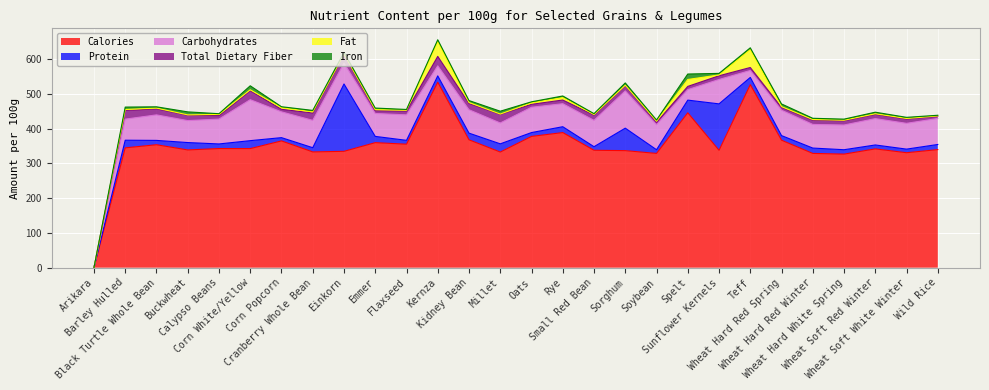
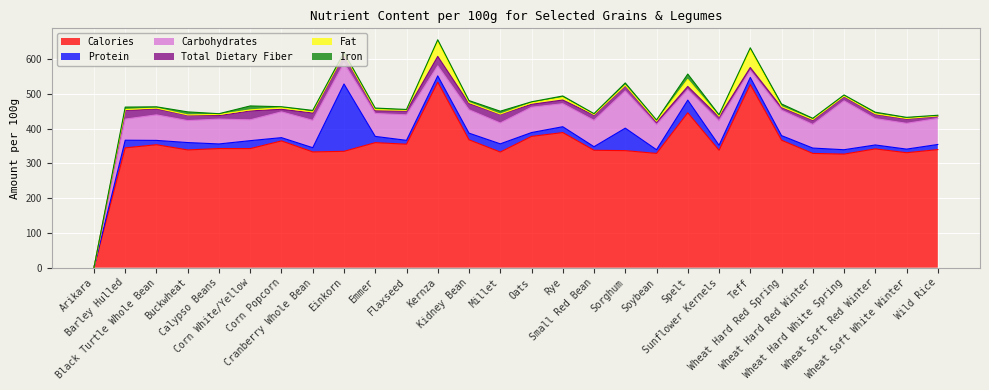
  {
    "Calories": {
      "Barley Hulled": 350,
      "Black Turtle Whole Bean": 350,
      "Buckwheat": 340,
      "Calypso Beans": 340,
      "Corn White/Yellow": 340,
      "Corn Popcorn": 370,
      "Cranberry Whole Bean": 330,
      "Einkorn": 340,
      "Emmer": 360,
      "Flaxseed": 360,
      "Kernza": 530,
      "Kidney Bean": 370,
      "Millet": 330,
      "Oats": 380,
      "Rye": 390,
      "Small Red Bean": 340,
      "Sorghum": 340,
      "Soybean": 330,
      "Spelt": 450,
      "Sunflower Kernels": 340,
      "Teff": 530,
      "Wheat Hard Red Spring": 370,
      "Wheat Hard Red Winter": 330,
      "Wheat Hard White Spring": 330,
      "Wheat Soft Red Winter": 340,
      "Wheat Soft White Winter": 330,
      "Wild Rice": 340
    },
    "Protein": {
      "Barley Hulled": 20,
      "Black Turtle Whole Bean": 10,
      "Buckwheat": 20,
      "Calypso Beans": 10,
      "Corn White/Yellow": 20,
      "Corn Popcorn": 10,
      "Cranberry Whole Bean": 10,
      "Einkorn": 190,
      "Emmer": 20,
      "Flaxseed": 10,
      "Kernza": 20,
      "Kidney Bean": 20,
      "Millet": 20,
      "Oats": 10,
      "Rye": 20,
      "Small Red Bean": 10,
      "Sorghum": 60,
      "Soybean": 10,
      "Spelt": 40,
-     "Sunflower Kernels": 130,
+     "Sunflower Kernels": 10,
      "Teff": 20,
      "Wheat Hard Red Spring": 10,
      "Wheat Hard Red Winter": 20,
      "Wheat Hard White Spring": 10,
      "Wheat Soft Red Winter": 10,
      "Wheat Soft White Winter": 10,
      "Wild Rice": 10
    },
    "Carbohydrates": {
      "Barley Hulled": 60,
      "Black Turtle Whole Bean": 70,
      "Buckwheat": 60,
      "Calypso Beans": 70,
-     "Corn White/Yellow": 120,
+     "Corn White/Yellow": 60,
      "Cranberry Whole Bean": 80,
      "Emmer": 70,
      "Flaxseed": 70,
      "Kernza": 30,
      "Kidney Bean": 70,
      "Millet": 60,
      "Oats": 70,
      "Rye": 70,
      "Small Red Bean": 80,
      "Sorghum": 110,
      "Spelt": 30,
      "Sunflower Kernels": 70,
      "Teff": 20,
      "Wheat Hard Red Spring": 70,
      "Wheat Hard Red Winter": 70,
-     "Wheat Hard White Spring": 70,
+     "Wheat Hard White Spring": 140,
      "Wheat Soft Red Winter": 80,
      "Wheat Soft White Winter": 70
    },
    "Total Dietary Fiber": {
      "Kernza": 30,
      "Spelt": 10,
      "Teff": 10
    },
    "Fat": {
      "Spelt": 20
    },
    "Iron": {
      "Buckwheat": 10,
      "Corn White/Yellow": 10,
      "Millet": 10,
      "Spelt": 20,
      "Wheat Hard Red Spring": 10
    }
  }
